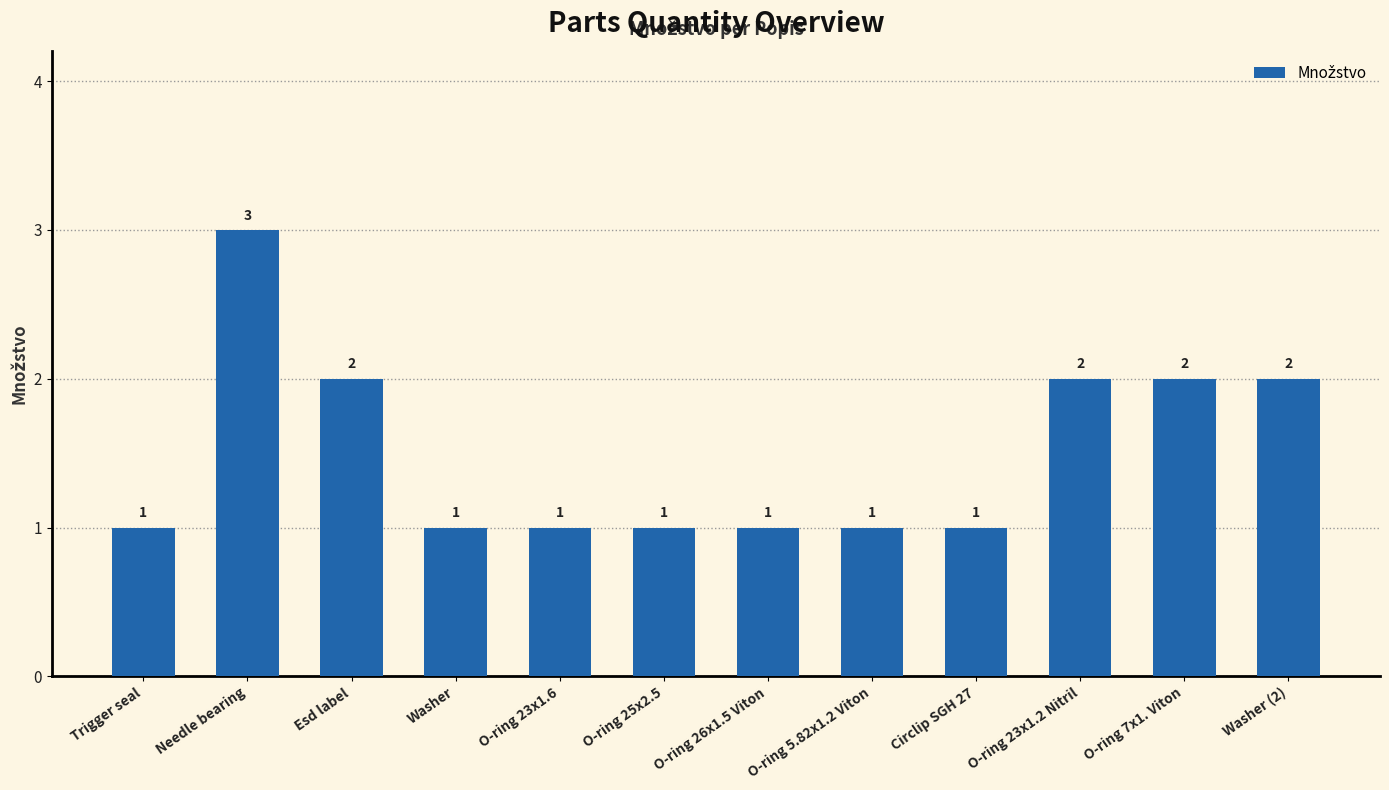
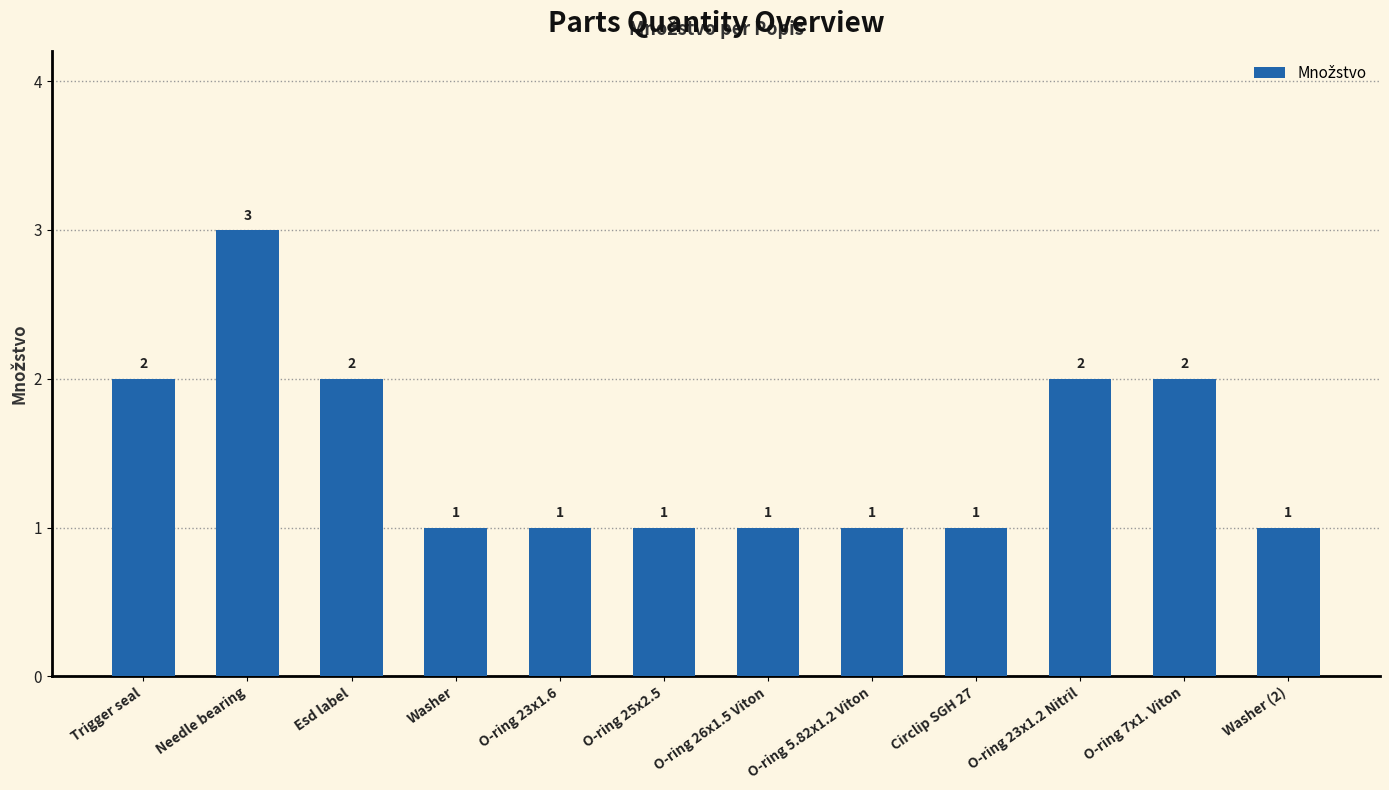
  {
-   "Trigger seal": 1,
+   "Trigger seal": 2,
    "Needle bearing": 3,
    "Esd label": 2,
    "Washer": 1,
    "O-ring 23x1.6": 1,
    "O-ring 25x2.5": 1,
    "O-ring 26x1.5 Viton": 1,
    "O-ring 5.82x1.2 Viton": 1,
    "Circlip SGH 27": 1,
    "O-ring 23x1.2 Nitril": 2,
    "O-ring 7x1. Viton": 2,
-   "Washer (2)": 2
+   "Washer (2)": 1
  }
